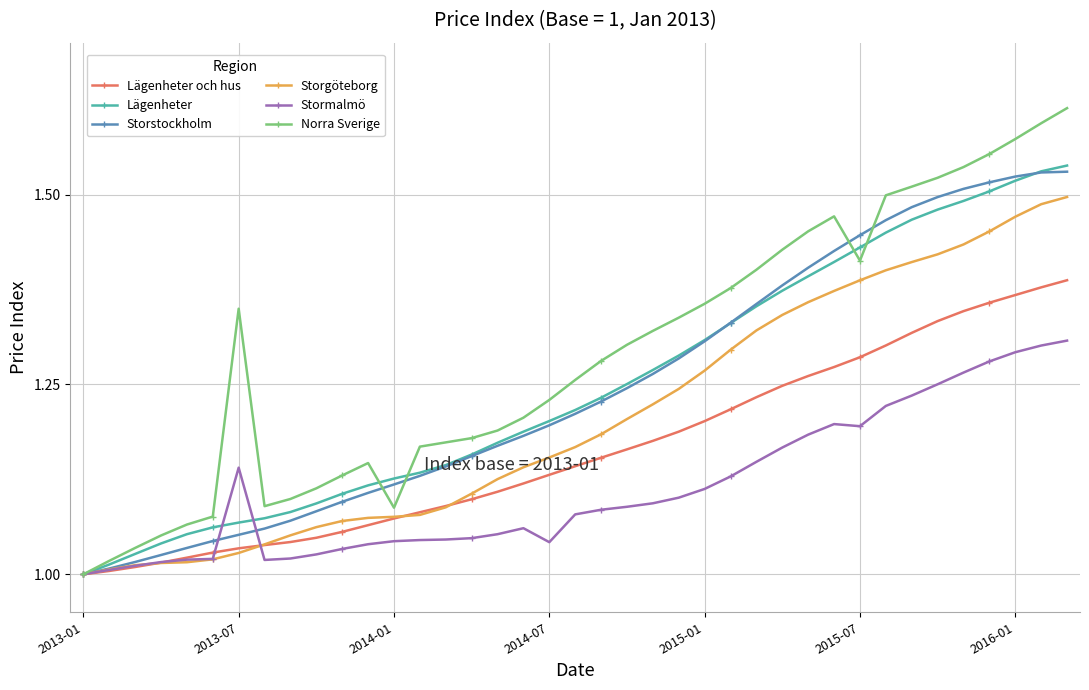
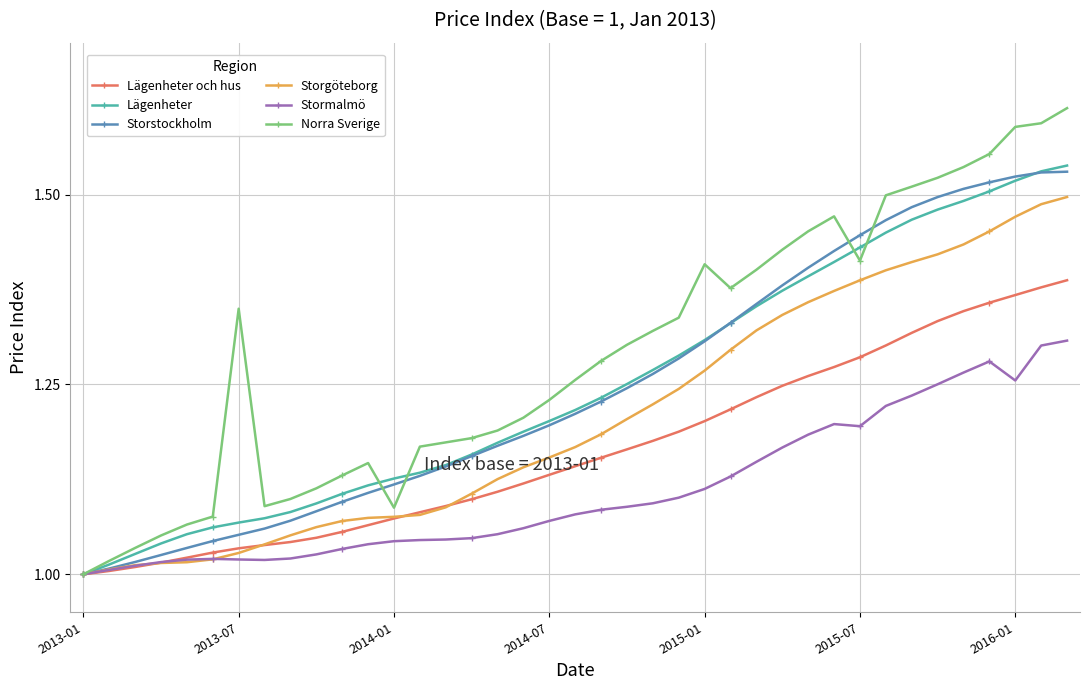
  {
    "Stormalmö": {
-     "2013-07": 1.14,
+     "2013-07": 1.02,
      "2014-01": 1.04,
-     "2014-07": 1.04,
+     "2014-07": 1.07,
      "2015-01": 1.11,
      "2015-07": 1.20,
-     "2016-01": 1.29
+     "2016-01": 1.26
    },
    "Norra Sverige": {
      "2013-07": 1.35,
      "2014-01": 1.09,
      "2014-07": 1.23,
-     "2015-01": 1.36,
+     "2015-01": 1.41,
      "2015-07": 1.41,
-     "2016-01": 1.57
+     "2016-01": 1.59
    }
  }
